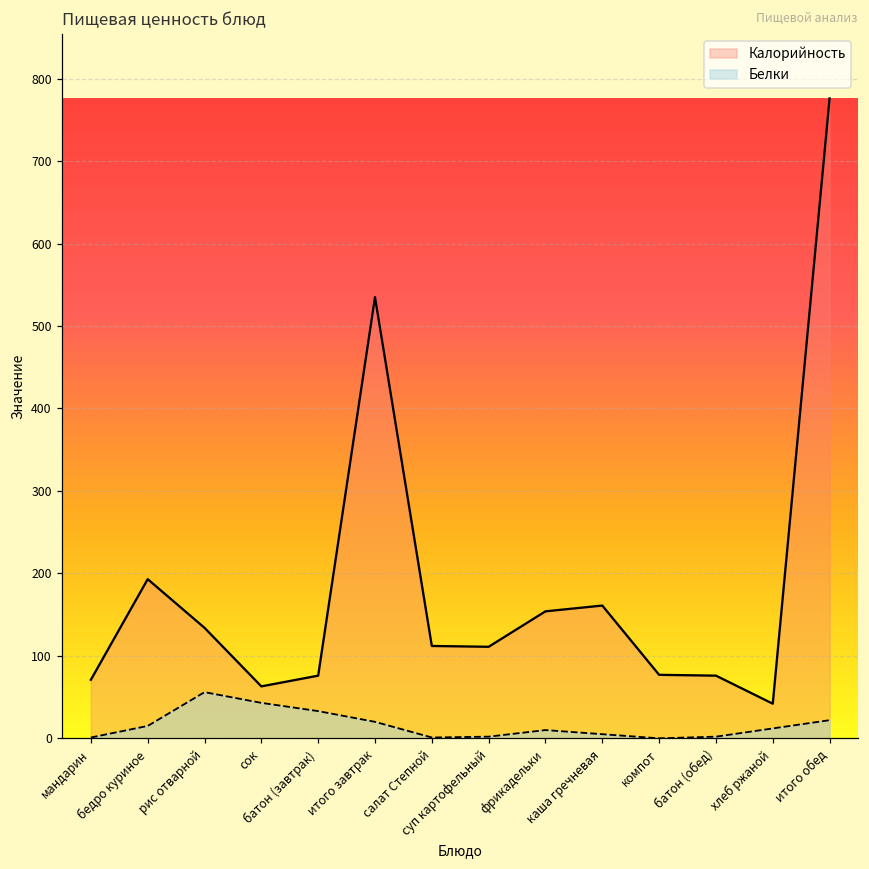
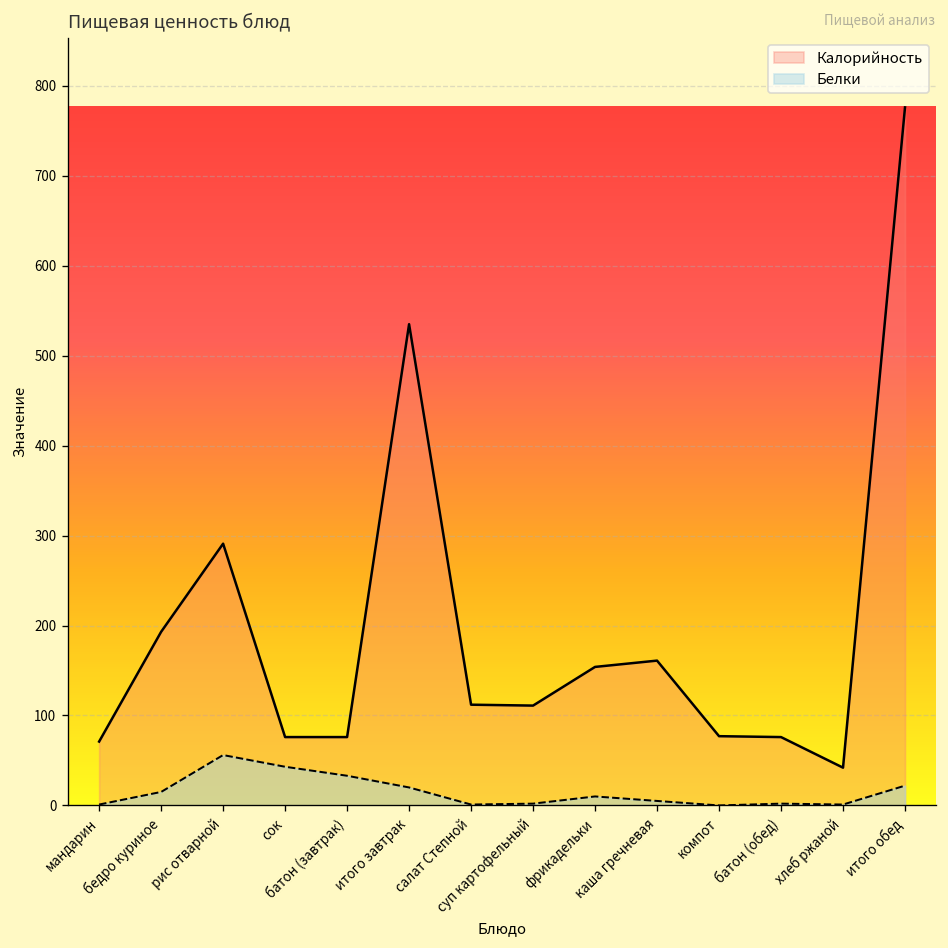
  {
    "Калорийность": {
      "мандарин": 70,
      "бедро куриное": 190,
-     "рис отварной": 130,
-     "сок": 60,
+     "рис отварной": 290,
+     "сок": 80,
      "батон (завтрак)": 80,
      "итого завтрак": 540,
      "салат Степной": 110,
      "суп картофельный": 110,
      "фрикадельки": 150,
      "каша гречневая": 160,
      "компот": 80,
      "батон (обед)": 80,
      "хлеб ржаной": 40,
      "итого обед": 780
    },
    "Белки": {
      "мандарин": 0,
      "бедро куриное": 20,
      "рис отварной": 60,
      "сок": 40,
      "батон (завтрак)": 30,
      "итого завтрак": 20,
      "салат Степной": 0,
      "суп картофельный": 0,
      "фрикадельки": 10,
      "каша гречневая": 10,
      "компот": 0,
      "батон (обед)": 0,
-     "хлеб ржаной": 10,
+     "хлеб ржаной": 0,
      "итого обед": 20
    }
  }
